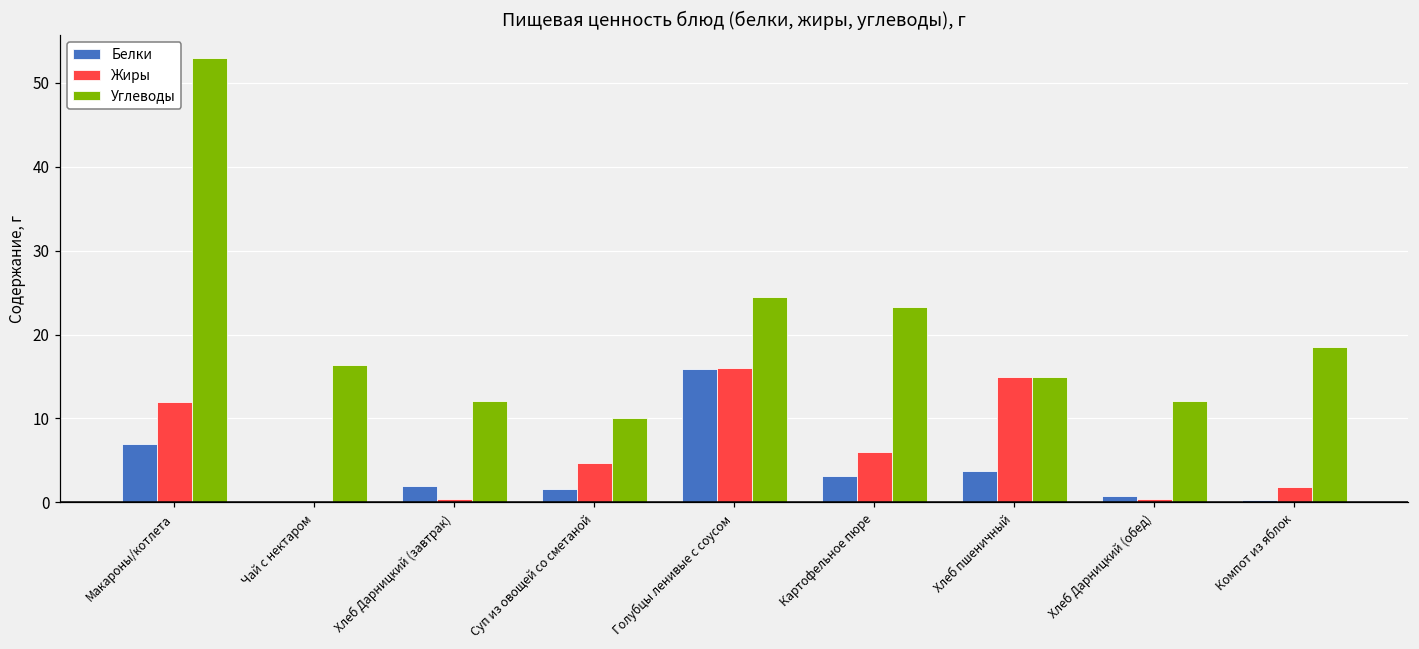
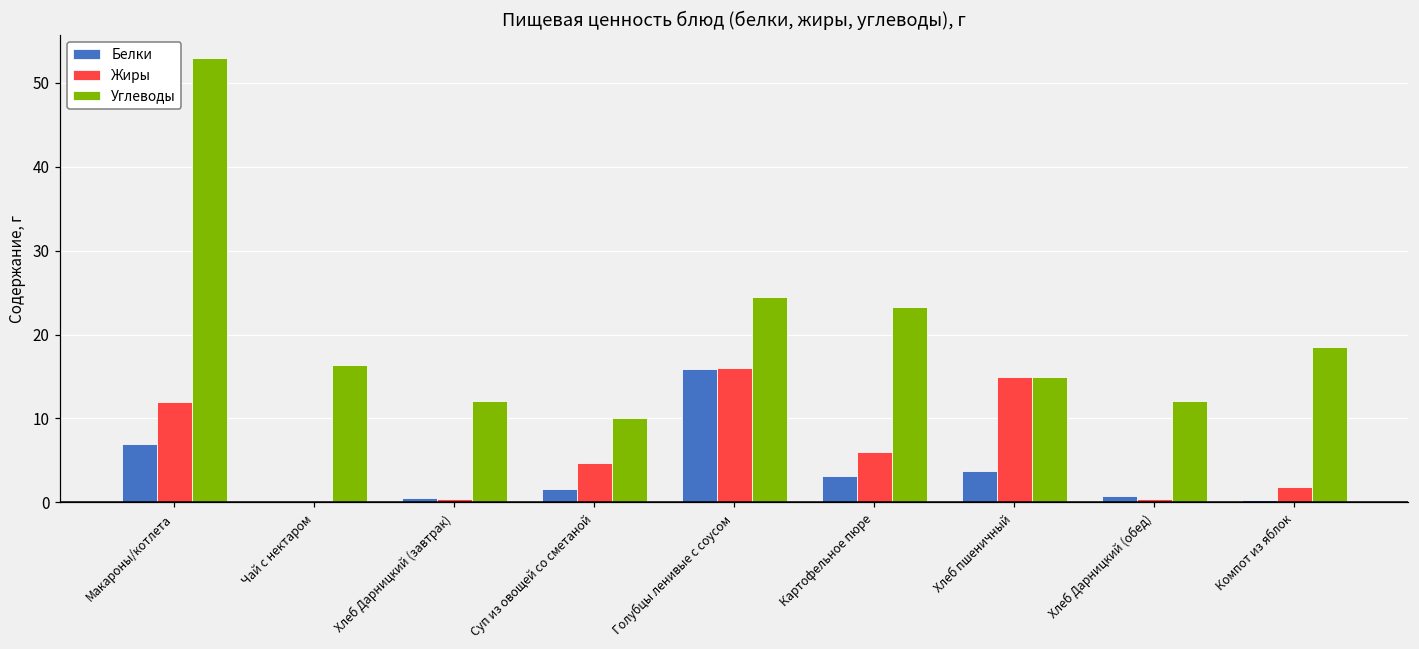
  {
    "Белки": {
      "Макароны/котлета": 7,
-     "Хлеб Дарницкий (завтрак)": 2,
+     "Хлеб Дарницкий (завтрак)": 1,
      "Суп из овощей со сметаной": 2,
      "Голубцы ленивые с соусом": 16,
      "Картофельное пюре": 3,
      "Хлеб пшеничный": 4,
      "Хлеб Дарницкий (обед)": 1
    },
    "Жиры": {
      "Макароны/котлета": 12,
      "Хлеб Дарницкий (завтрак)": 0,
      "Суп из овощей со сметаной": 5,
      "Голубцы ленивые с соусом": 16,
      "Картофельное пюре": 6,
      "Хлеб пшеничный": 15,
      "Хлеб Дарницкий (обед)": 0,
      "Компот из яблок": 2
    },
    "Углеводы": {
      "Макароны/котлета": 53,
      "Чай с нектаром": 16,
      "Хлеб Дарницкий (завтрак)": 12,
      "Суп из овощей со сметаной": 10,
      "Голубцы ленивые с соусом": 24,
      "Картофельное пюре": 23,
      "Хлеб пшеничный": 15,
      "Хлеб Дарницкий (обед)": 12,
      "Компот из яблок": 19
    }
  }
